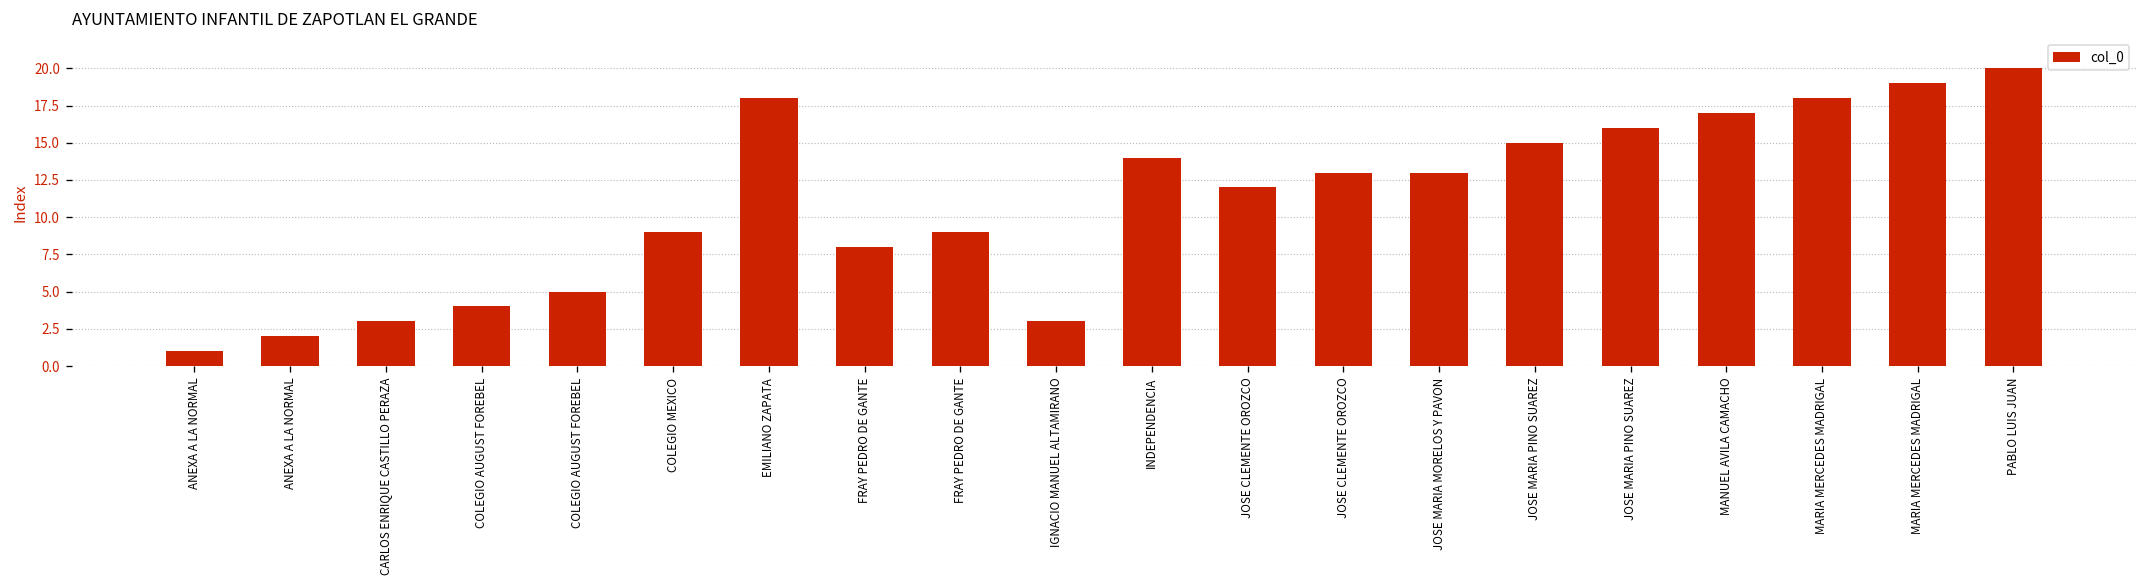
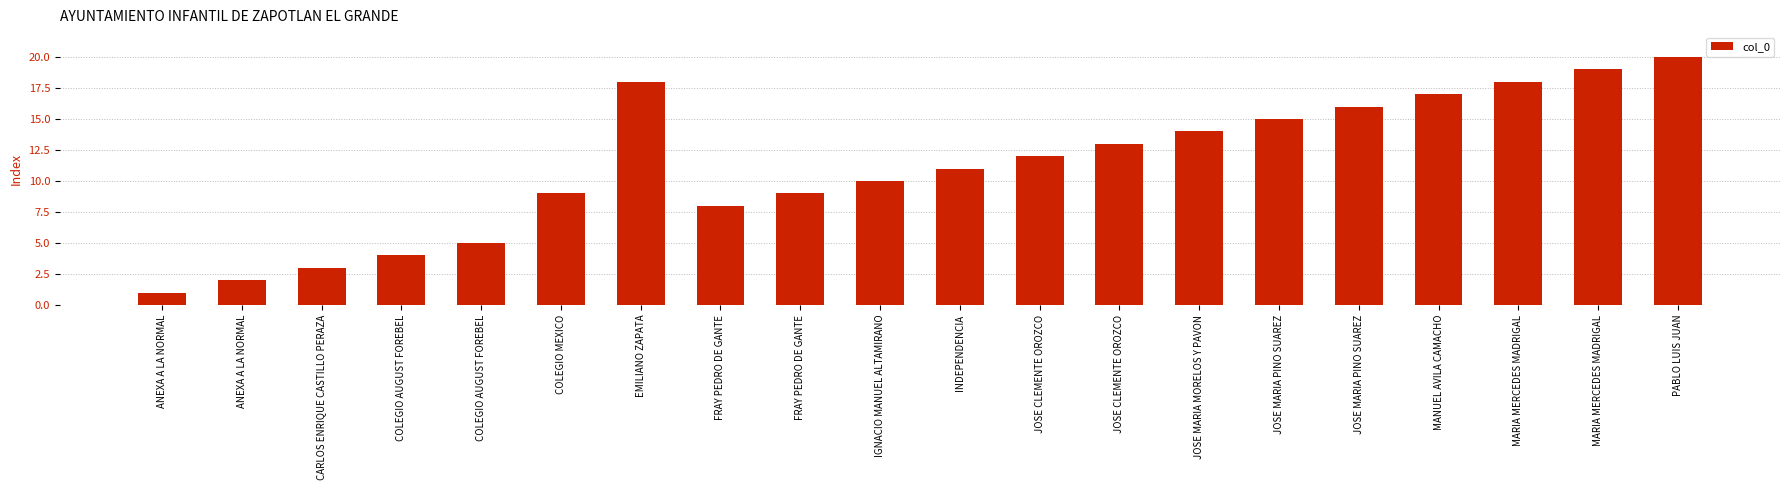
  {
    "CARLOS ENRIQUE CASTILLO PERAZA": 3,
    "COLEGIO MEXICO": 9,
    "EMILIANO ZAPATA": 18,
-   "IGNACIO MANUEL ALTAMIRANO": 3,
-   "INDEPENDENCIA": 14,
-   "JOSE MARIA MORELOS Y PAVON": 13,
+   "IGNACIO MANUEL ALTAMIRANO": 10,
+   "INDEPENDENCIA": 11,
+   "JOSE MARIA MORELOS Y PAVON": 14,
    "MANUEL AVILA CAMACHO": 17,
    "PABLO LUIS JUAN": 20
  }
